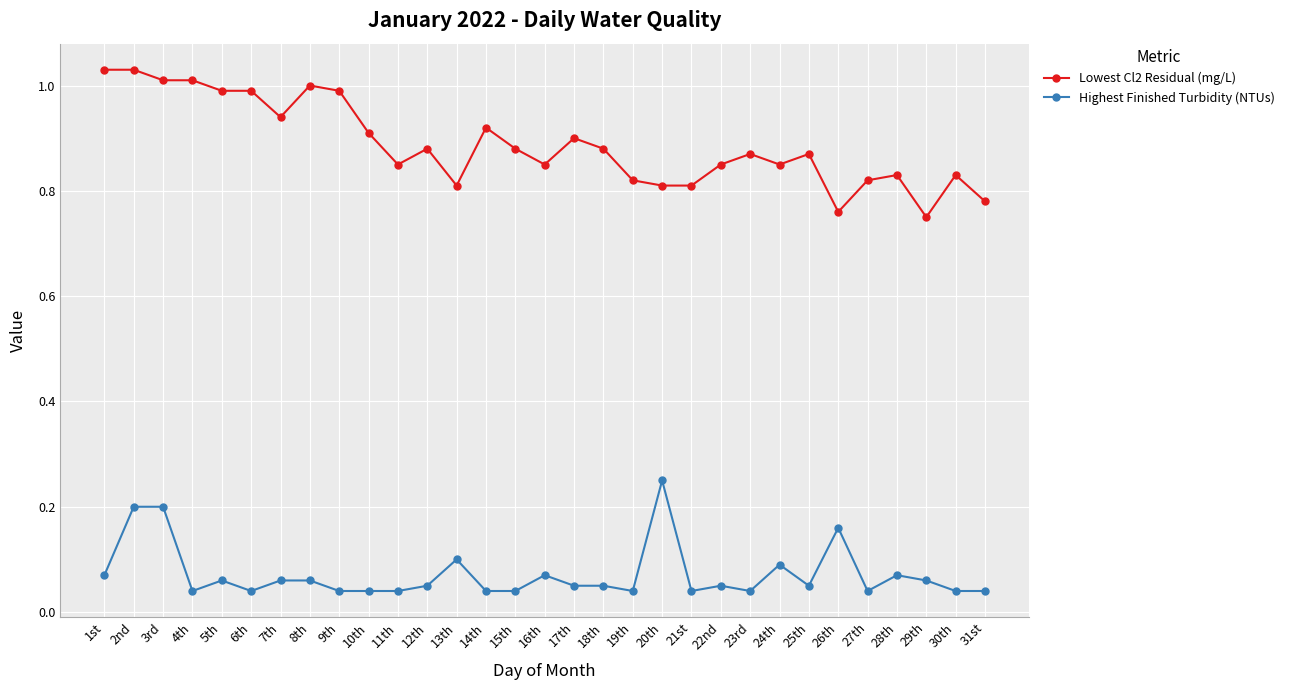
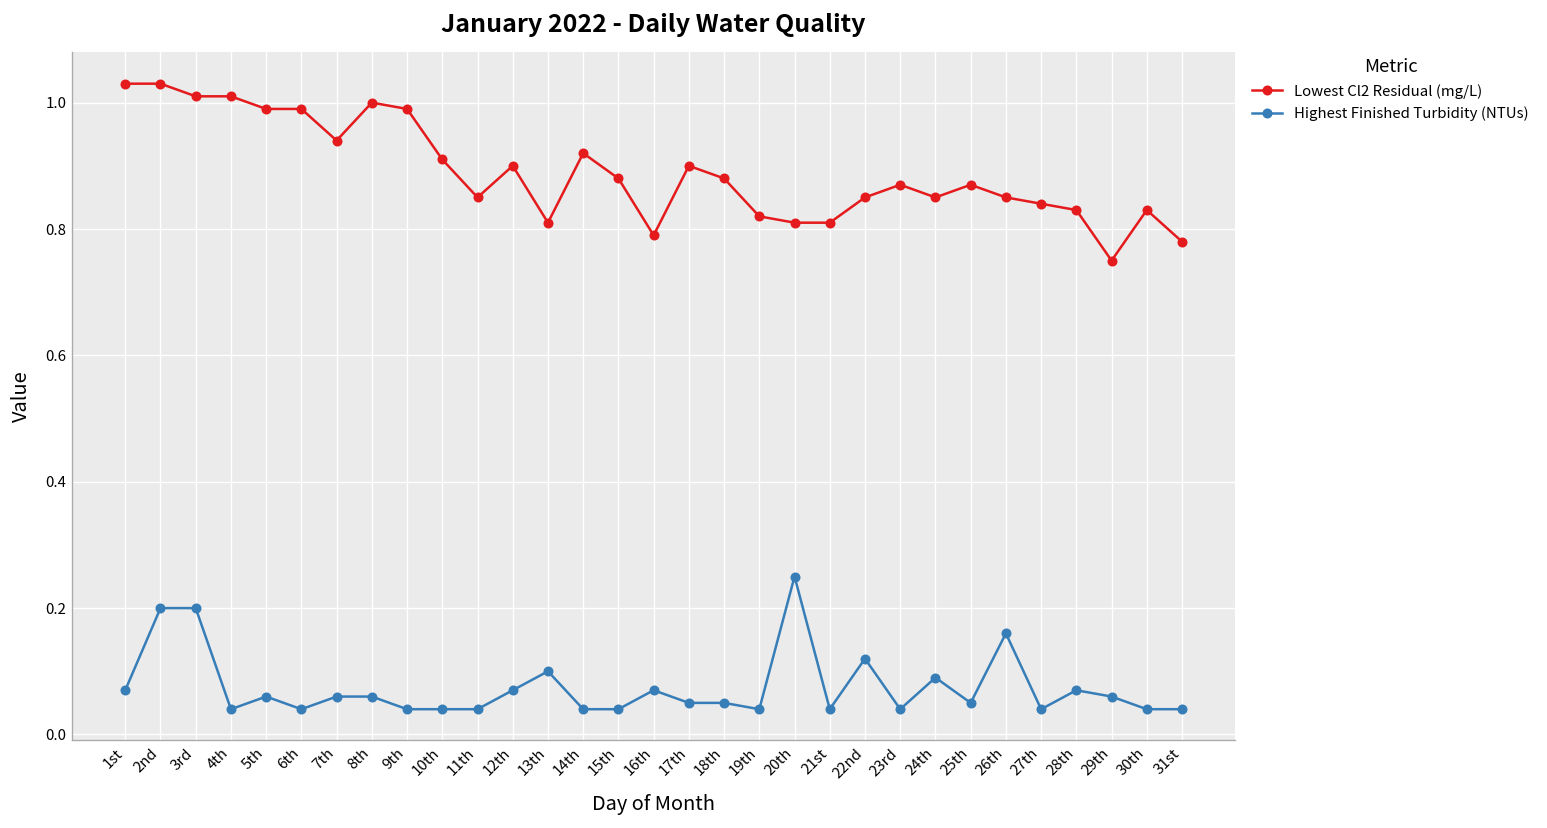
  {
    "Lowest Cl2 Residual (mg/L)": {
      "1st": 1.03,
      "2nd": 1.03,
      "3rd": 1.01,
      "4th": 1.01,
      "5th": 0.99,
      "6th": 0.99,
      "7th": 0.94,
      "8th": 1.00,
      "9th": 0.99,
      "10th": 0.91,
      "11th": 0.85,
-     "12th": 0.88,
+     "12th": 0.90,
      "13th": 0.81,
      "14th": 0.92,
      "15th": 0.88,
-     "16th": 0.85,
+     "16th": 0.79,
      "17th": 0.90,
      "18th": 0.88,
      "19th": 0.82,
      "20th": 0.81,
      "21st": 0.81,
      "22nd": 0.85,
      "23rd": 0.87,
      "24th": 0.85,
      "25th": 0.87,
-     "26th": 0.76,
-     "27th": 0.82,
+     "26th": 0.85,
+     "27th": 0.84,
      "28th": 0.83,
      "29th": 0.75,
      "30th": 0.83,
      "31st": 0.78
    },
    "Highest Finished Turbidity (NTUs)": {
      "1st": 0.07,
      "2nd": 0.20,
      "3rd": 0.20,
      "4th": 0.04,
      "5th": 0.06,
      "6th": 0.04,
      "7th": 0.06,
      "8th": 0.06,
      "9th": 0.04,
      "10th": 0.04,
      "11th": 0.04,
-     "12th": 0.05,
+     "12th": 0.07,
      "13th": 0.10,
      "14th": 0.04,
      "15th": 0.04,
      "16th": 0.07,
      "17th": 0.05,
      "18th": 0.05,
      "19th": 0.04,
      "20th": 0.25,
      "21st": 0.04,
-     "22nd": 0.05,
+     "22nd": 0.12,
      "23rd": 0.04,
      "24th": 0.09,
      "25th": 0.05,
      "26th": 0.16,
      "27th": 0.04,
      "28th": 0.07,
      "29th": 0.06,
      "30th": 0.04,
      "31st": 0.04
    }
  }
